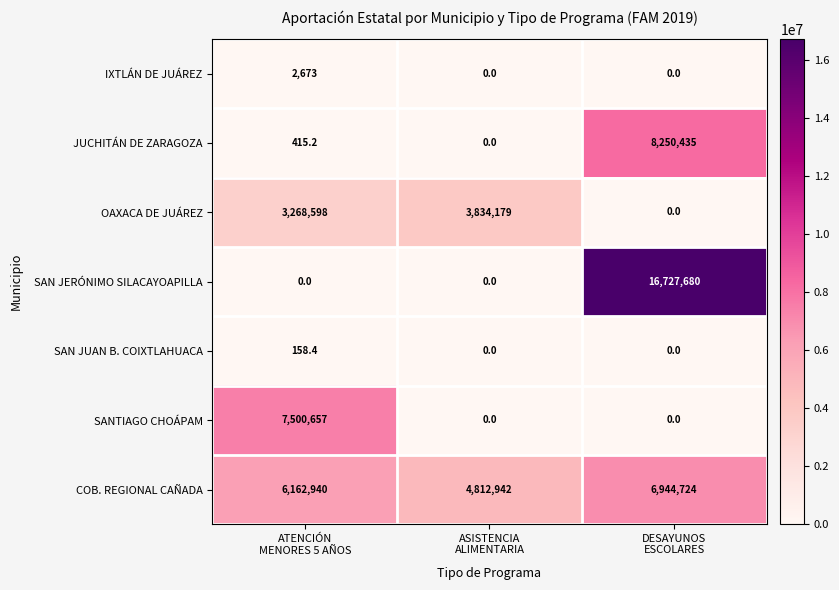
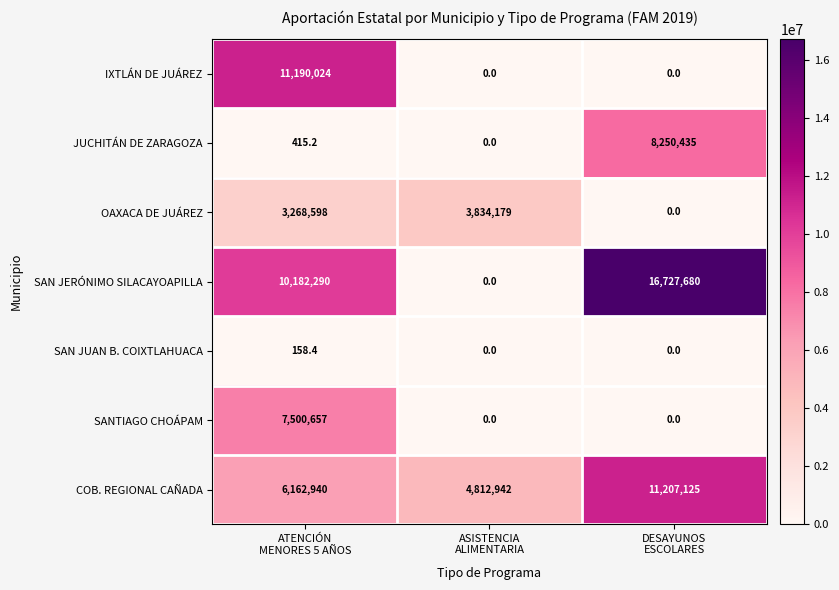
  {
    "IXTLÁN DE JUÁREZ": {
-     "ATENCIÓN MENORES 5 AÑOS": "2,673",
+     "ATENCIÓN MENORES 5 AÑOS": "11,190,024",
      "ASISTENCIA ALIMENTARIA": "0.0",
      "DESAYUNOS ESCOLARES": "0.0"
    },
    "JUCHITÁN DE ZARAGOZA": {
      "ATENCIÓN MENORES 5 AÑOS": "415.2",
      "ASISTENCIA ALIMENTARIA": "0.0",
      "DESAYUNOS ESCOLARES": "8,250,435"
    },
    "OAXACA DE JUÁREZ": {
      "ATENCIÓN MENORES 5 AÑOS": "3,268,598",
      "ASISTENCIA ALIMENTARIA": "3,834,179",
      "DESAYUNOS ESCOLARES": "0.0"
    },
    "SAN JERÓNIMO SILACAYOAPILLA": {
-     "ATENCIÓN MENORES 5 AÑOS": "0.0",
+     "ATENCIÓN MENORES 5 AÑOS": "10,182,290",
      "ASISTENCIA ALIMENTARIA": "0.0",
      "DESAYUNOS ESCOLARES": "16,727,680"
    },
    "SAN JUAN B. COIXTLAHUACA": {
      "ATENCIÓN MENORES 5 AÑOS": "158.4",
      "ASISTENCIA ALIMENTARIA": "0.0",
      "DESAYUNOS ESCOLARES": "0.0"
    },
    "SANTIAGO CHOÁPAM": {
      "ATENCIÓN MENORES 5 AÑOS": "7,500,657",
      "ASISTENCIA ALIMENTARIA": "0.0",
      "DESAYUNOS ESCOLARES": "0.0"
    },
    "COB. REGIONAL CAÑADA": {
      "ATENCIÓN MENORES 5 AÑOS": "6,162,940",
      "ASISTENCIA ALIMENTARIA": "4,812,942",
-     "DESAYUNOS ESCOLARES": "6,944,724"
+     "DESAYUNOS ESCOLARES": "11,207,125"
    }
  }
